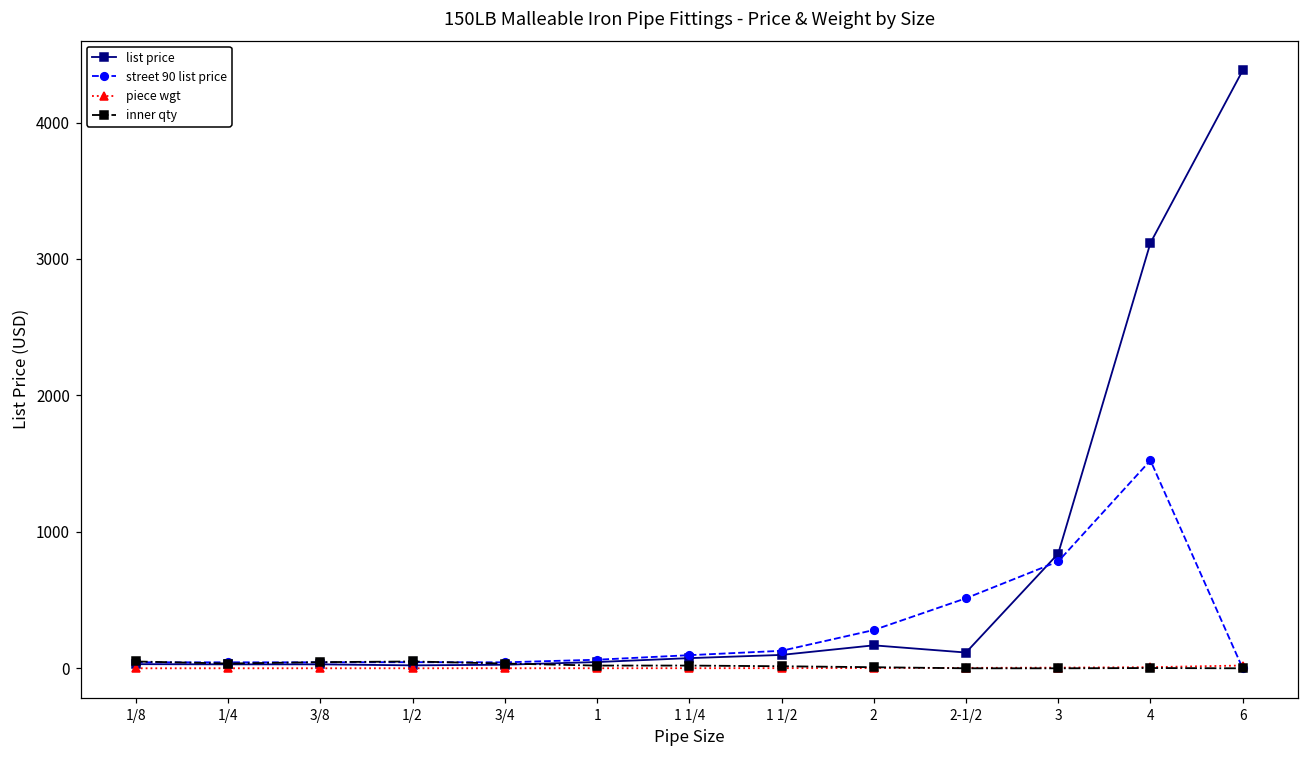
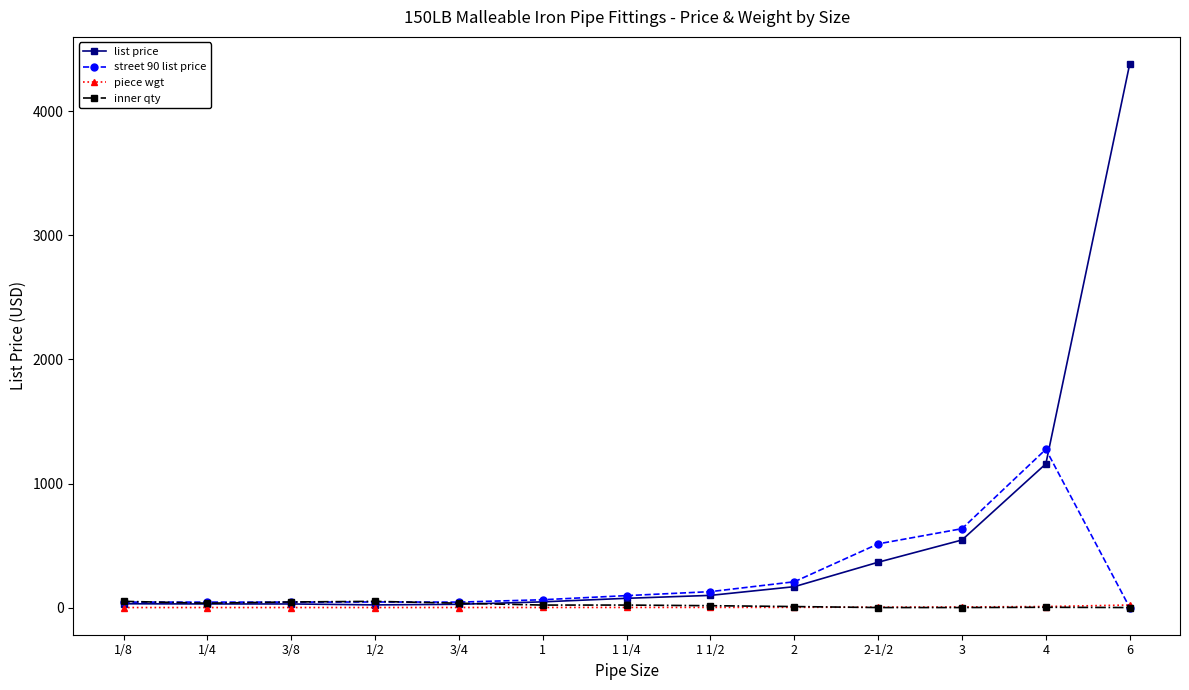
  {
    "list price": {
      "1/2": 20,
      "1 1/4": 70,
      "1 1/2": 100,
      "2": 170,
-     "2-1/2": 120,
-     "3": 840,
-     "4": 3120,
+     "2-1/2": 370,
+     "3": 540,
+     "4": 1160,
      "6": 4380
    },
    "street 90 list price": {
      "1 1/4": 100,
      "1 1/2": 130,
-     "2": 280,
+     "2": 210,
      "2-1/2": 510,
-     "3": 780,
-     "4": 1520
+     "3": 640,
+     "4": 1280
    },
    "piece wgt": {
      "1/8": 0,
      "1/4": 0,
      "3/8": 0,
      "1/2": 0,
      "3/4": 0
    }
  }
